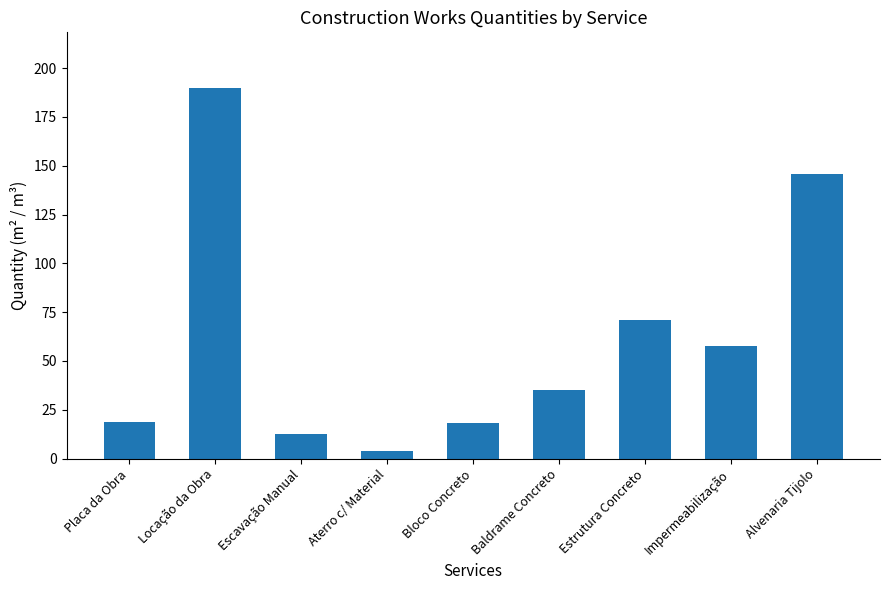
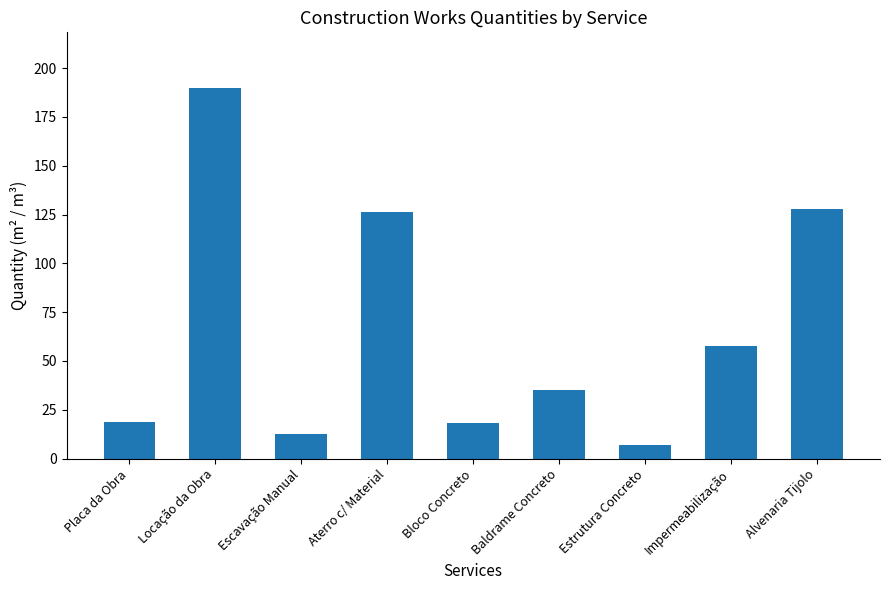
  {
    "Placa da Obra": 19,
    "Locação da Obra": 190,
    "Escavação Manual": 13,
-   "Aterro c/ Material": 4,
+   "Aterro c/ Material": 126,
    "Bloco Concreto": 18,
    "Baldrame Concreto": 35,
-   "Estrutura Concreto": 71,
+   "Estrutura Concreto": 7,
    "Impermeabilização": 57,
-   "Alvenaria Tijolo": 146
+   "Alvenaria Tijolo": 128
  }
